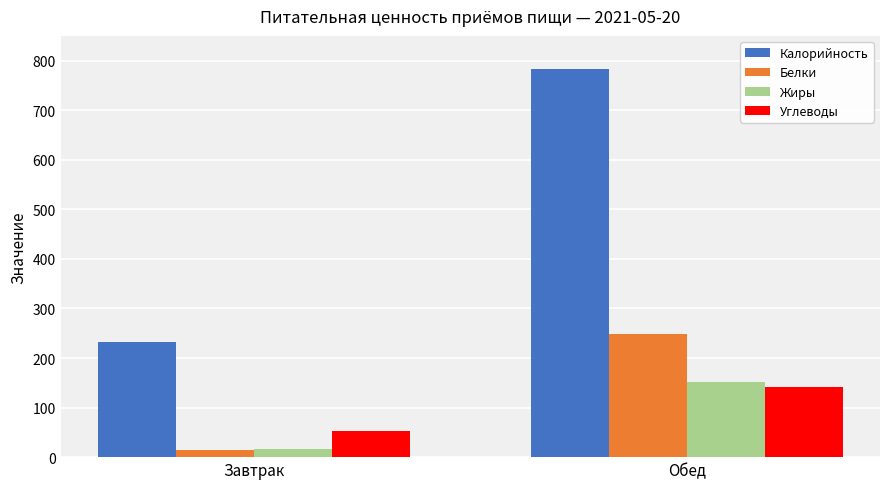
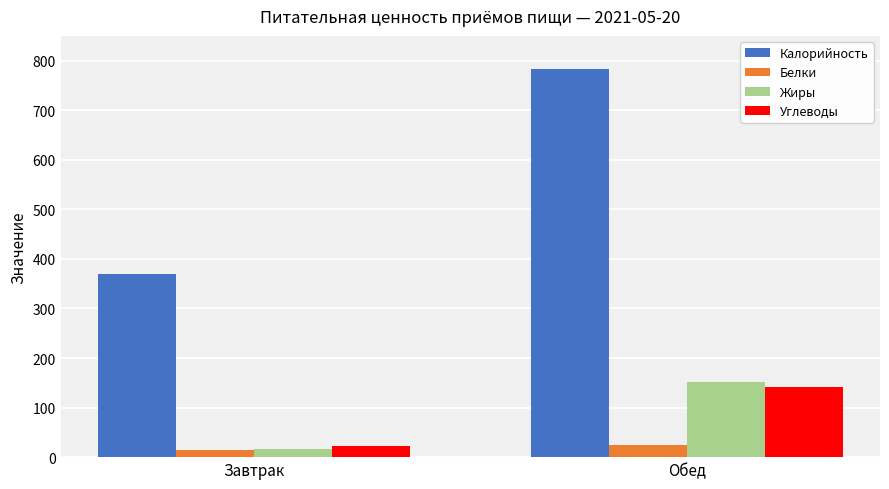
  {
    "Калорийность": {
-     "Завтрак": 230,
+     "Завтрак": 370,
      "Обед": 780
    },
    "Белки": {
      "Завтрак": 20,
-     "Обед": 250
+     "Обед": 30
    },
    "Жиры": {
      "Завтрак": 20,
      "Обед": 150
    },
    "Углеводы": {
-     "Завтрак": 50,
+     "Завтрак": 20,
      "Обед": 140
    }
  }
